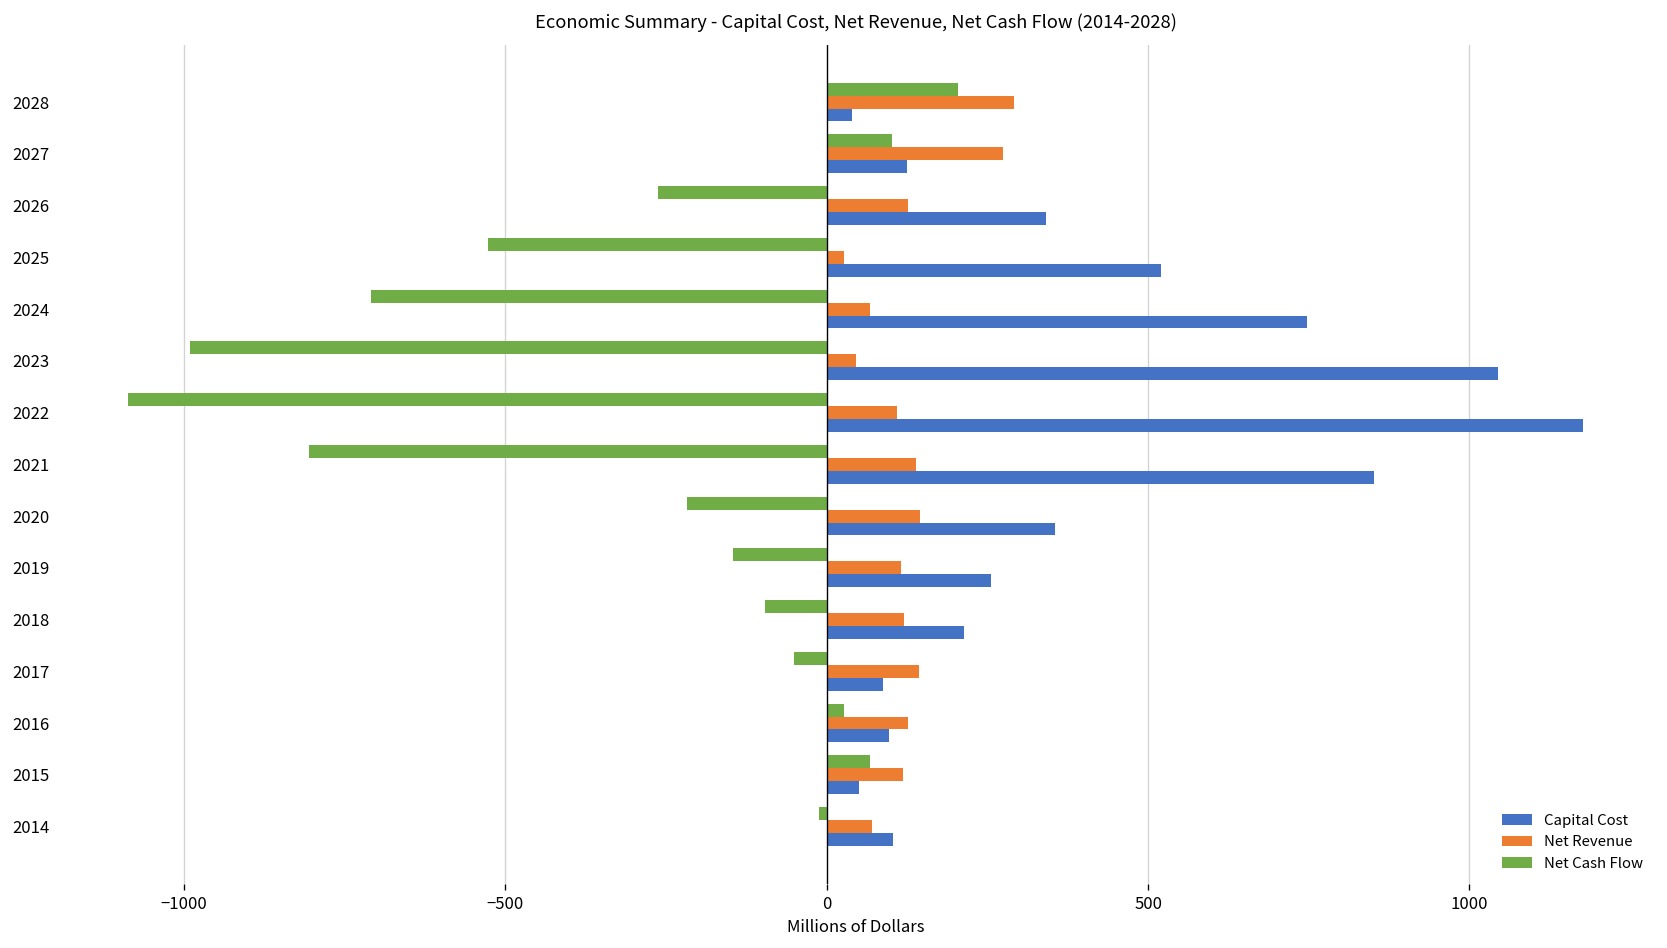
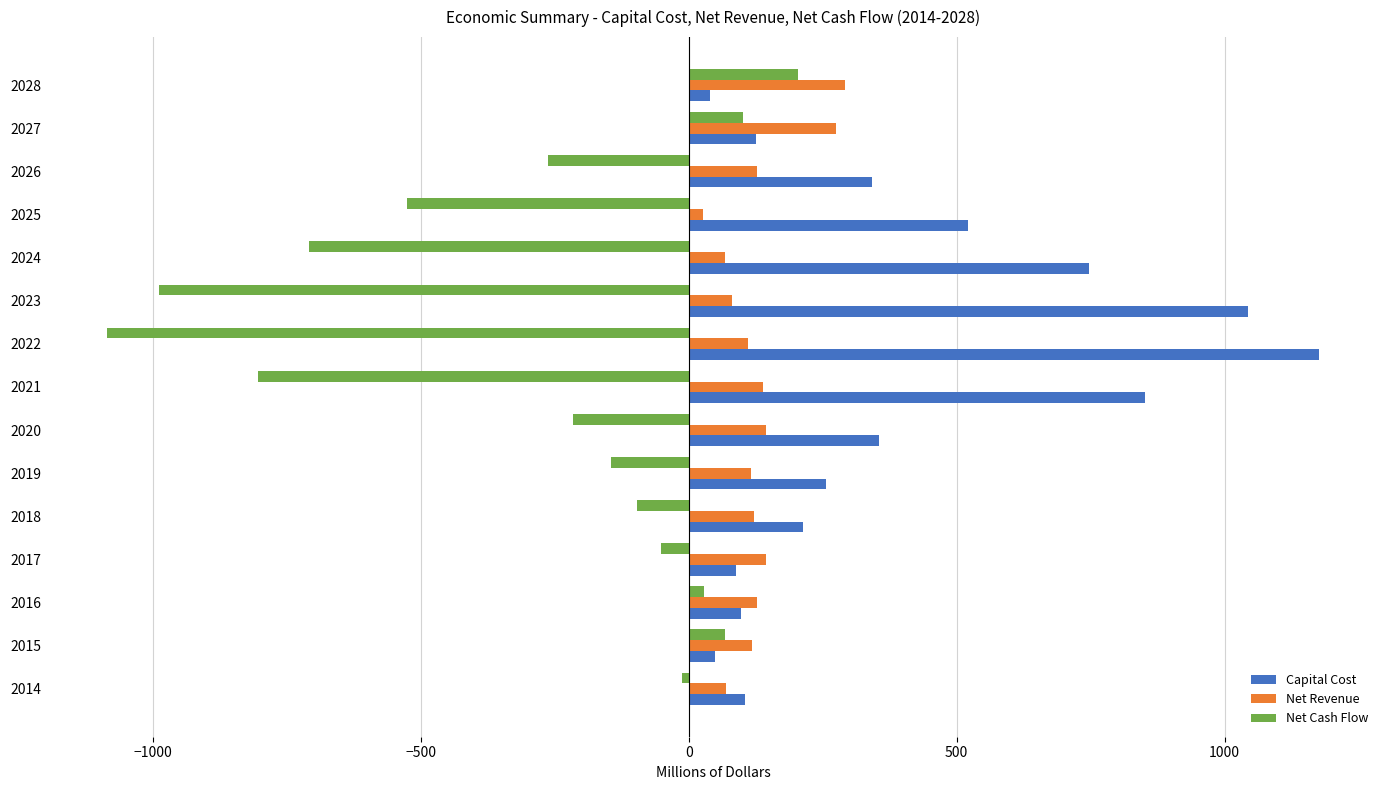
  {
    "Capital Cost": {
      "2028": 40,
      "2027": 120,
      "2026": 340,
      "2025": 520,
      "2024": 750,
      "2023": 1040,
      "2022": 1180,
      "2021": 850,
      "2020": 360,
      "2019": 260,
      "2018": 210,
      "2017": 90,
      "2016": 100,
      "2015": 50,
      "2014": 100
    },
    "Net Revenue": {
      "2028": 290,
      "2027": 280,
      "2026": 130,
      "2025": 30,
      "2024": 70,
-     "2023": 50,
+     "2023": 80,
      "2022": 110,
      "2021": 140,
      "2020": 140,
      "2019": 120,
      "2018": 120,
      "2017": 140,
      "2016": 130,
      "2015": 120,
      "2014": 70
    },
    "Net Cash Flow": {
      "2028": 200,
      "2027": 100,
      "2026": -260,
      "2025": -530,
      "2024": -710,
      "2023": -990,
      "2022": -1090,
      "2021": -800,
      "2020": -220,
      "2019": -150,
      "2018": -100,
      "2017": -50,
      "2016": 30,
      "2015": 70,
      "2014": -10
    }
  }
